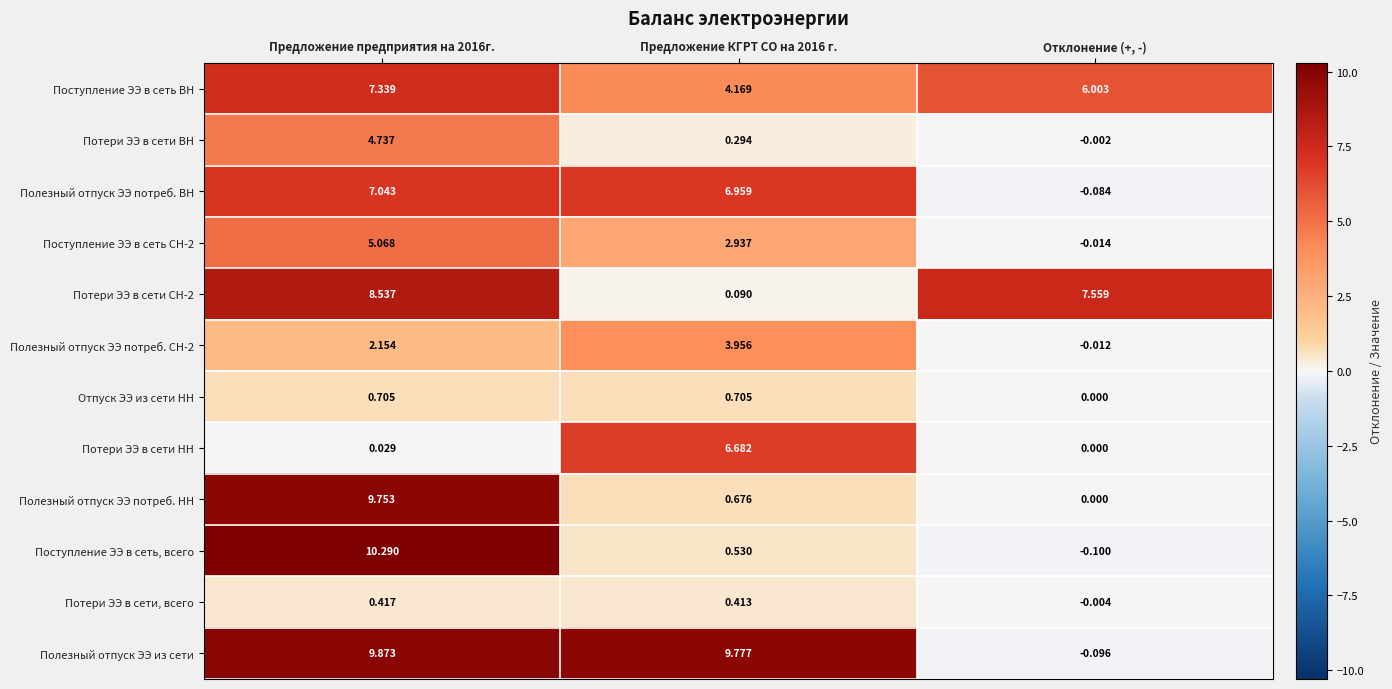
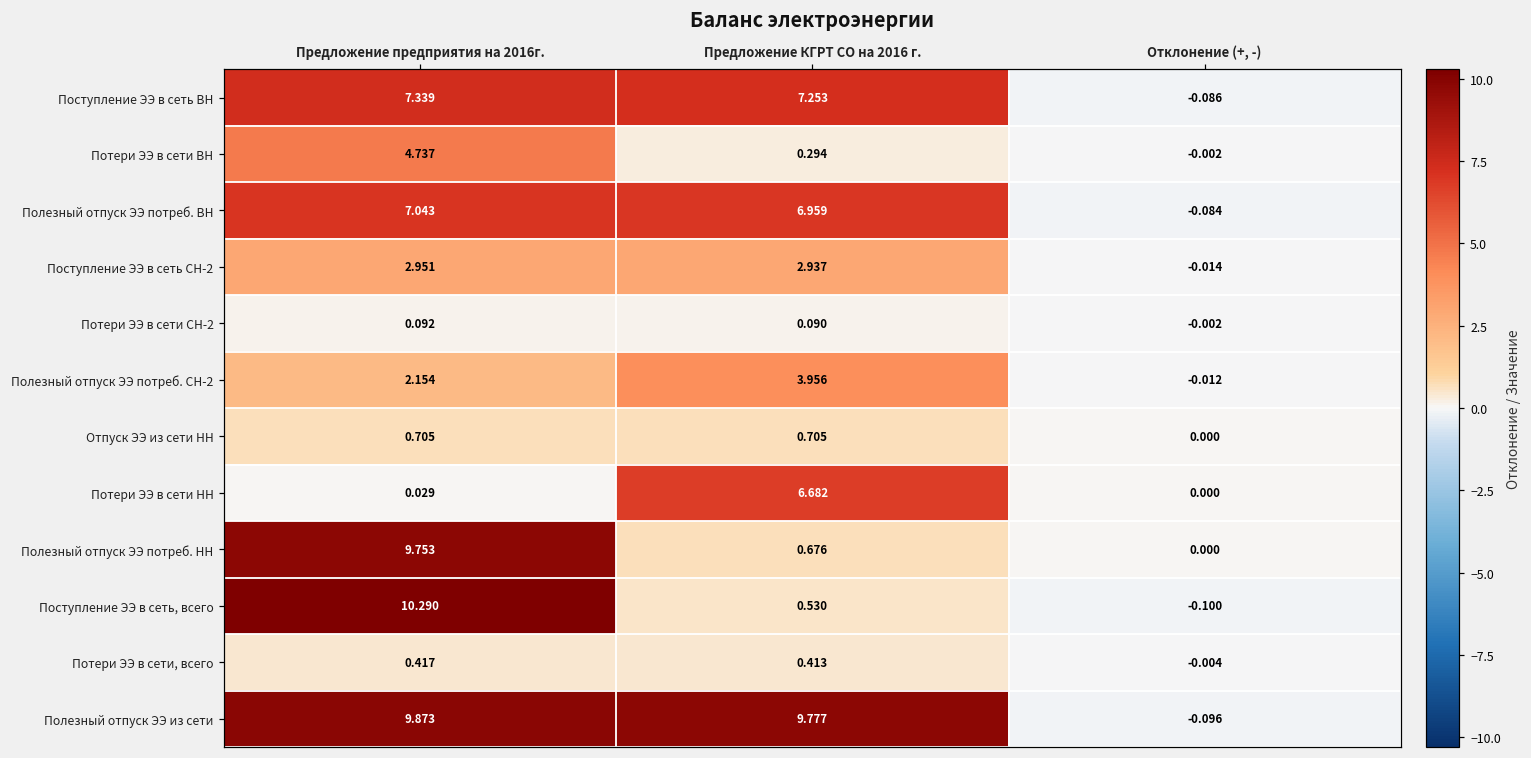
  {
    "Поступление ЭЭ в сеть ВН": {
      "Предложение предприятия на 2016г.": 7.339,
-     "Предложение КГРТ СО на 2016 г.": 4.169,
-     "Отклонение (+, -)": 6.003
+     "Предложение КГРТ СО на 2016 г.": 7.253,
+     "Отклонение (+, -)": -0.086
    },
    "Потери ЭЭ в сети ВН": {
      "Предложение предприятия на 2016г.": 4.737,
      "Предложение КГРТ СО на 2016 г.": 0.294,
      "Отклонение (+, -)": -0.002
    },
    "Полезный отпуск ЭЭ потреб. ВН": {
      "Предложение предприятия на 2016г.": 7.043,
      "Предложение КГРТ СО на 2016 г.": 6.959,
      "Отклонение (+, -)": -0.084
    },
    "Поступление ЭЭ в сеть СН-2": {
-     "Предложение предприятия на 2016г.": 5.068,
+     "Предложение предприятия на 2016г.": 2.951,
      "Предложение КГРТ СО на 2016 г.": 2.937,
      "Отклонение (+, -)": -0.014
    },
    "Потери ЭЭ в сети СН-2": {
-     "Предложение предприятия на 2016г.": 8.537,
+     "Предложение предприятия на 2016г.": 0.092,
      "Предложение КГРТ СО на 2016 г.": 0.090,
-     "Отклонение (+, -)": 7.559
+     "Отклонение (+, -)": -0.002
    },
    "Полезный отпуск ЭЭ потреб. СН-2": {
      "Предложение предприятия на 2016г.": 2.154,
      "Предложение КГРТ СО на 2016 г.": 3.956,
      "Отклонение (+, -)": -0.012
    },
    "Отпуск ЭЭ из сети НН": {
      "Предложение предприятия на 2016г.": 0.705,
      "Предложение КГРТ СО на 2016 г.": 0.705,
      "Отклонение (+, -)": 0.000
    },
    "Потери ЭЭ в сети НН": {
      "Предложение предприятия на 2016г.": 0.029,
      "Предложение КГРТ СО на 2016 г.": 6.682,
      "Отклонение (+, -)": 0.000
    },
    "Полезный отпуск ЭЭ потреб. НН": {
      "Предложение предприятия на 2016г.": 9.753,
      "Предложение КГРТ СО на 2016 г.": 0.676,
      "Отклонение (+, -)": 0.000
    },
    "Поступление ЭЭ в сеть, всего": {
      "Предложение предприятия на 2016г.": 10.290,
      "Предложение КГРТ СО на 2016 г.": 0.530,
      "Отклонение (+, -)": -0.100
    },
    "Потери ЭЭ в сети, всего": {
      "Предложение предприятия на 2016г.": 0.417,
      "Предложение КГРТ СО на 2016 г.": 0.413,
      "Отклонение (+, -)": -0.004
    },
    "Полезный отпуск ЭЭ из сети": {
      "Предложение предприятия на 2016г.": 9.873,
      "Предложение КГРТ СО на 2016 г.": 9.777,
      "Отклонение (+, -)": -0.096
    }
  }
